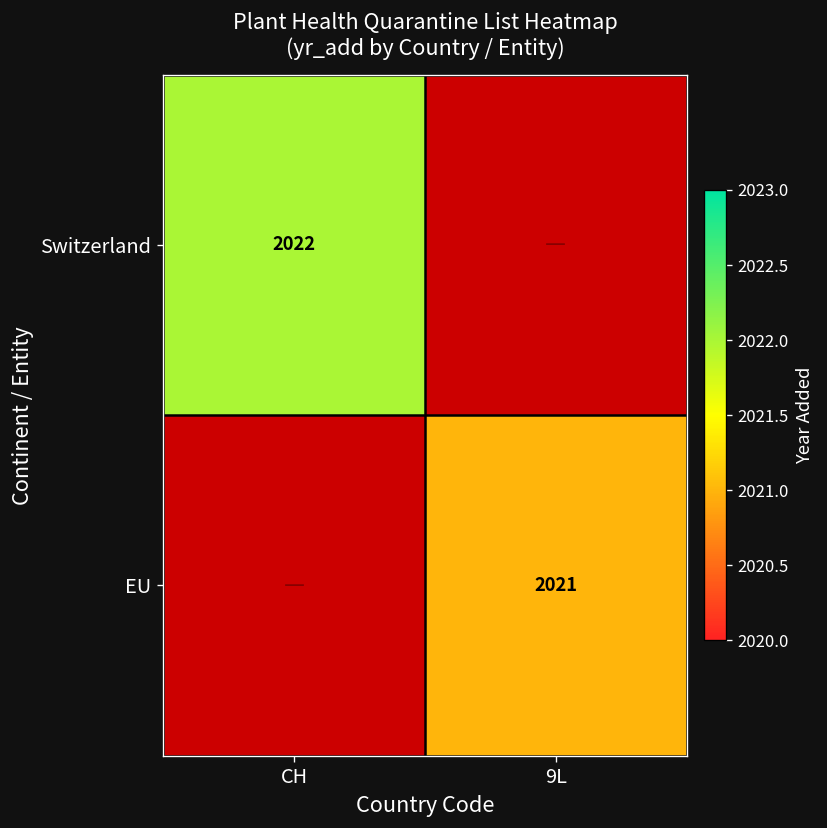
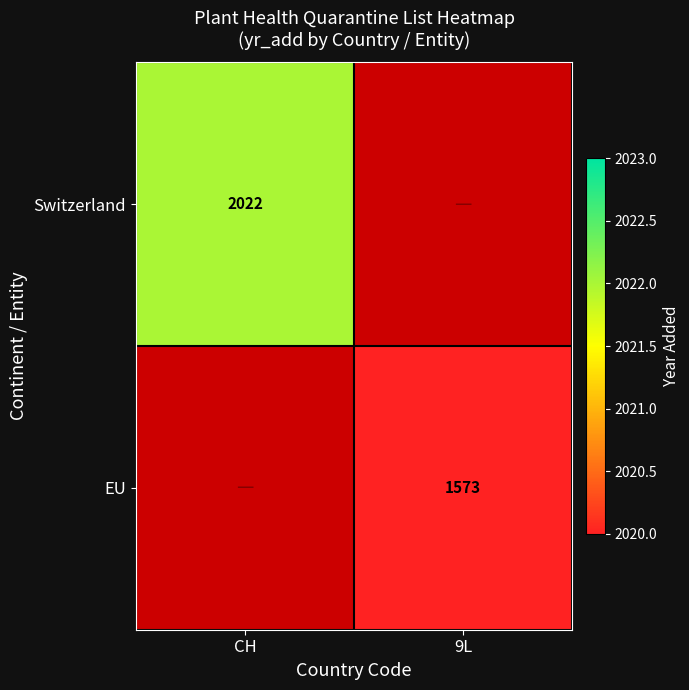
  {
    "Switzerland": {
      "CH": 2022
    },
    "EU": {
-     "9L": 2021
+     "9L": 1573
    }
  }
